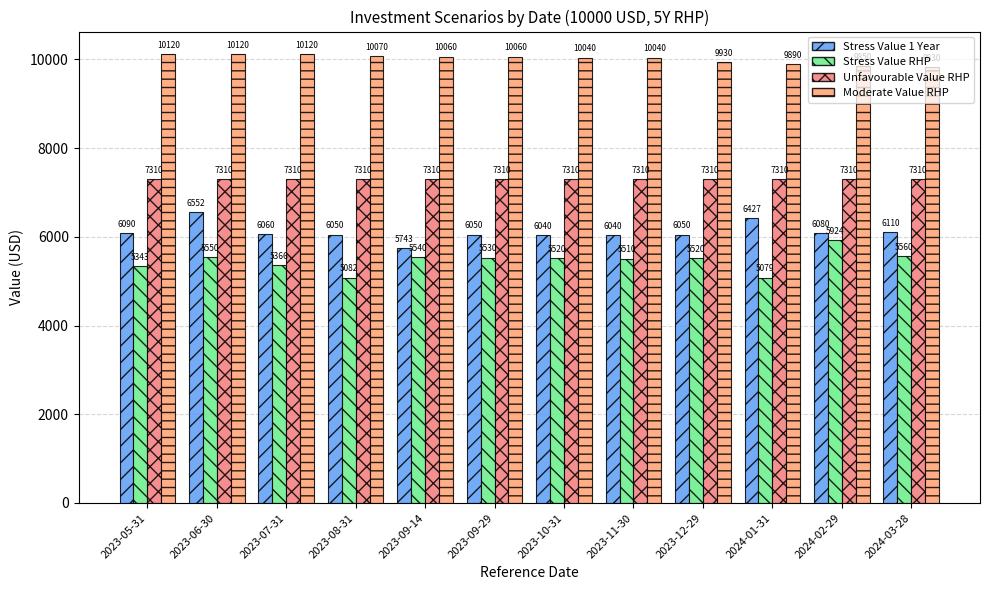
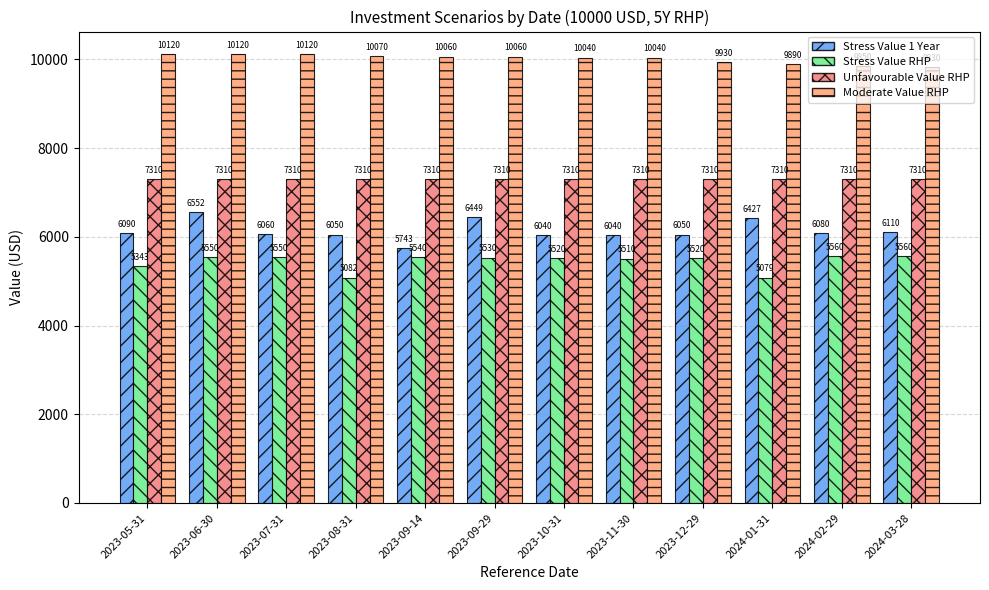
  {
    "Stress Value 1 Year": {
      "2023-05-31": 6090,
      "2023-06-30": 6552,
      "2023-07-31": 6060,
      "2023-08-31": 6050,
      "2023-09-14": 5743,
-     "2023-09-29": 6050,
+     "2023-09-29": 6449,
      "2023-10-31": 6040,
      "2023-11-30": 6040,
      "2023-12-29": 6050,
      "2024-01-31": 6427,
      "2024-02-29": 6080,
      "2024-03-28": 6110
    },
    "Stress Value RHP": {
      "2023-05-31": 5343,
      "2023-06-30": 5550,
-     "2023-07-31": 5366,
+     "2023-07-31": 5550,
      "2023-08-31": 5082,
      "2023-09-14": 5540,
      "2023-09-29": 5530,
      "2023-10-31": 5520,
      "2023-11-30": 5510,
      "2023-12-29": 5520,
      "2024-01-31": 5079,
-     "2024-02-29": 5924,
+     "2024-02-29": 5560,
      "2024-03-28": 5560
    }
  }
